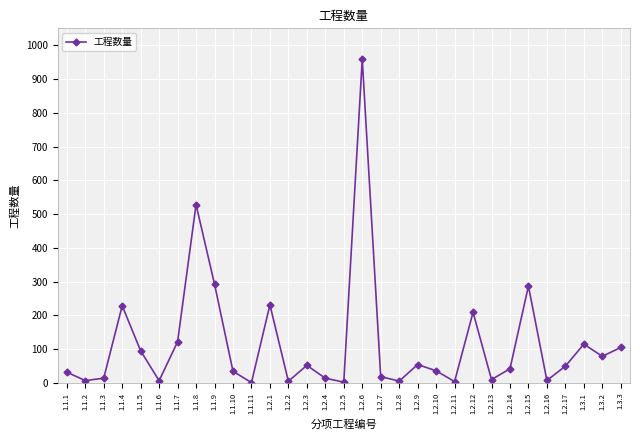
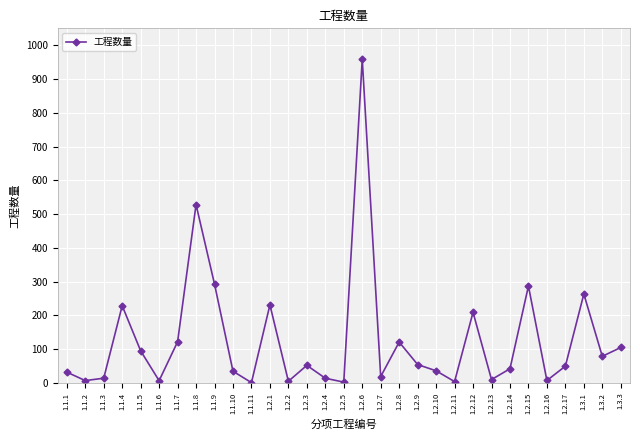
  {
    "1.1.1": 30,
    "1.1.2": 10,
    "1.1.3": 10,
    "1.1.4": 230,
    "1.1.5": 100,
    "1.1.6": 10,
    "1.1.7": 120,
    "1.1.8": 530,
    "1.1.9": 290,
    "1.1.10": 30,
    "1.1.11": 0,
    "1.2.1": 230,
    "1.2.2": 10,
    "1.2.3": 50,
    "1.2.4": 10,
    "1.2.5": 0,
    "1.2.6": 960,
    "1.2.7": 20,
-   "1.2.8": 10,
+   "1.2.8": 120,
    "1.2.9": 50,
    "1.2.10": 40,
    "1.2.11": 0,
    "1.2.12": 210,
    "1.2.13": 10,
    "1.2.14": 40,
    "1.2.15": 290,
    "1.2.16": 10,
    "1.2.17": 50,
-   "1.3.1": 110,
+   "1.3.1": 260,
    "1.3.2": 80,
    "1.3.3": 110
  }
